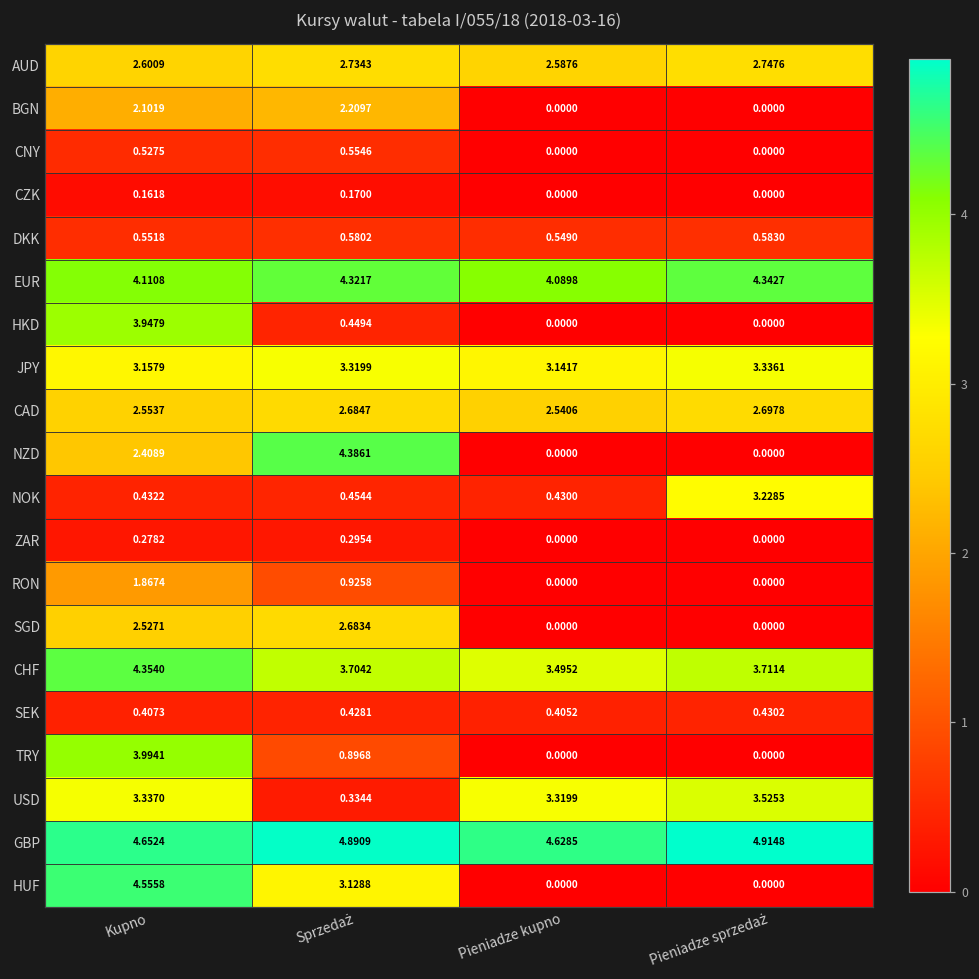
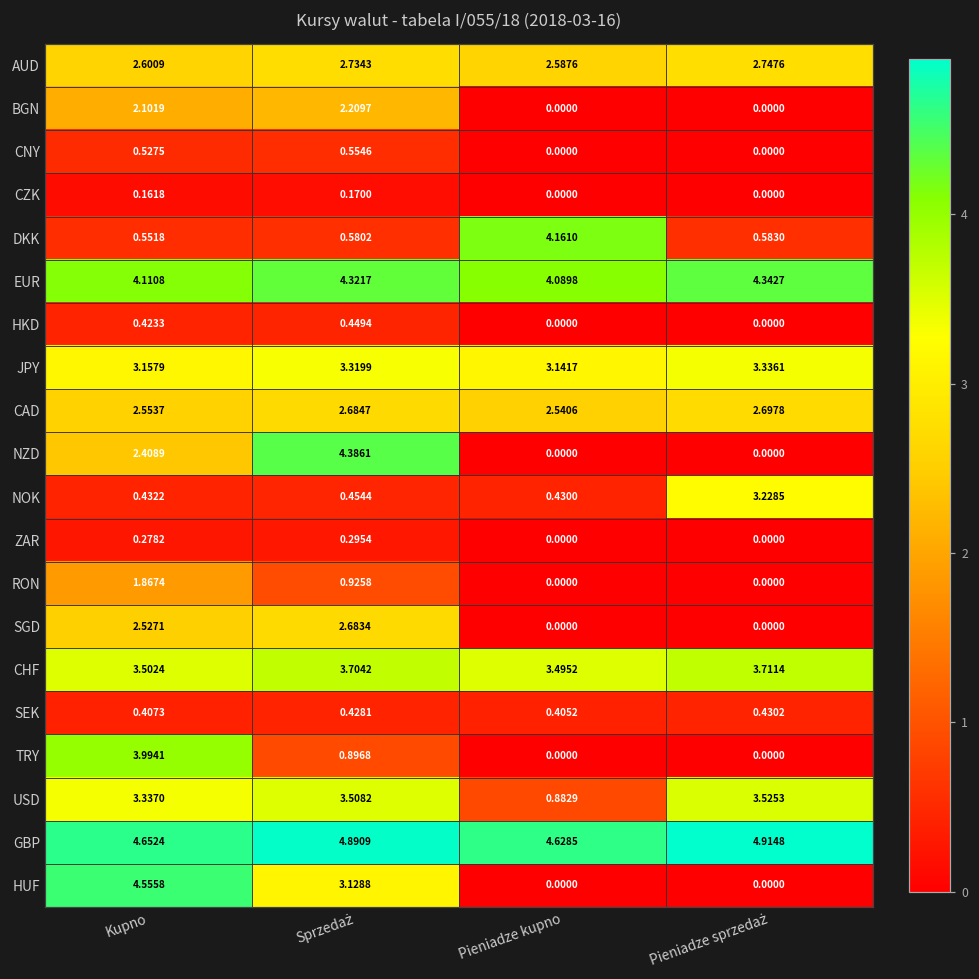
  {
    "AUD": {
      "Kupno": 2.6009,
      "Sprzedaż": 2.7343,
      "Pieniadze kupno": 2.5876,
      "Pieniadze sprzedaż": 2.7476
    },
    "BGN": {
      "Kupno": 2.1019,
      "Sprzedaż": 2.2097,
      "Pieniadze kupno": 0.0000,
      "Pieniadze sprzedaż": 0.0000
    },
    "CNY": {
      "Kupno": 0.5275,
      "Sprzedaż": 0.5546,
      "Pieniadze kupno": 0.0000,
      "Pieniadze sprzedaż": 0.0000
    },
    "CZK": {
      "Kupno": 0.1618,
      "Sprzedaż": 0.1700,
      "Pieniadze kupno": 0.0000,
      "Pieniadze sprzedaż": 0.0000
    },
    "DKK": {
      "Kupno": 0.5518,
      "Sprzedaż": 0.5802,
-     "Pieniadze kupno": 0.5490,
+     "Pieniadze kupno": 4.1610,
      "Pieniadze sprzedaż": 0.5830
    },
    "EUR": {
      "Kupno": 4.1108,
      "Sprzedaż": 4.3217,
      "Pieniadze kupno": 4.0898,
      "Pieniadze sprzedaż": 4.3427
    },
    "HKD": {
-     "Kupno": 3.9479,
+     "Kupno": 0.4233,
      "Sprzedaż": 0.4494,
      "Pieniadze kupno": 0.0000,
      "Pieniadze sprzedaż": 0.0000
    },
    "JPY": {
      "Kupno": 3.1579,
      "Sprzedaż": 3.3199,
      "Pieniadze kupno": 3.1417,
      "Pieniadze sprzedaż": 3.3361
    },
    "CAD": {
      "Kupno": 2.5537,
      "Sprzedaż": 2.6847,
      "Pieniadze kupno": 2.5406,
      "Pieniadze sprzedaż": 2.6978
    },
    "NZD": {
      "Kupno": 2.4089,
      "Sprzedaż": 4.3861,
      "Pieniadze kupno": 0.0000,
      "Pieniadze sprzedaż": 0.0000
    },
    "NOK": {
      "Kupno": 0.4322,
      "Sprzedaż": 0.4544,
      "Pieniadze kupno": 0.4300,
      "Pieniadze sprzedaż": 3.2285
    },
    "ZAR": {
      "Kupno": 0.2782,
      "Sprzedaż": 0.2954,
      "Pieniadze kupno": 0.0000,
      "Pieniadze sprzedaż": 0.0000
    },
    "RON": {
      "Kupno": 1.8674,
      "Sprzedaż": 0.9258,
      "Pieniadze kupno": 0.0000,
      "Pieniadze sprzedaż": 0.0000
    },
    "SGD": {
      "Kupno": 2.5271,
      "Sprzedaż": 2.6834,
      "Pieniadze kupno": 0.0000,
      "Pieniadze sprzedaż": 0.0000
    },
    "CHF": {
-     "Kupno": 4.3540,
+     "Kupno": 3.5024,
      "Sprzedaż": 3.7042,
      "Pieniadze kupno": 3.4952,
      "Pieniadze sprzedaż": 3.7114
    },
    "SEK": {
      "Kupno": 0.4073,
      "Sprzedaż": 0.4281,
      "Pieniadze kupno": 0.4052,
      "Pieniadze sprzedaż": 0.4302
    },
    "TRY": {
      "Kupno": 3.9941,
      "Sprzedaż": 0.8968,
      "Pieniadze kupno": 0.0000,
      "Pieniadze sprzedaż": 0.0000
    },
    "USD": {
      "Kupno": 3.3370,
-     "Sprzedaż": 0.3344,
-     "Pieniadze kupno": 3.3199,
+     "Sprzedaż": 3.5082,
+     "Pieniadze kupno": 0.8829,
      "Pieniadze sprzedaż": 3.5253
    },
    "GBP": {
      "Kupno": 4.6524,
      "Sprzedaż": 4.8909,
      "Pieniadze kupno": 4.6285,
      "Pieniadze sprzedaż": 4.9148
    },
    "HUF": {
      "Kupno": 4.5558,
      "Sprzedaż": 3.1288,
      "Pieniadze kupno": 0.0000,
      "Pieniadze sprzedaż": 0.0000
    }
  }
